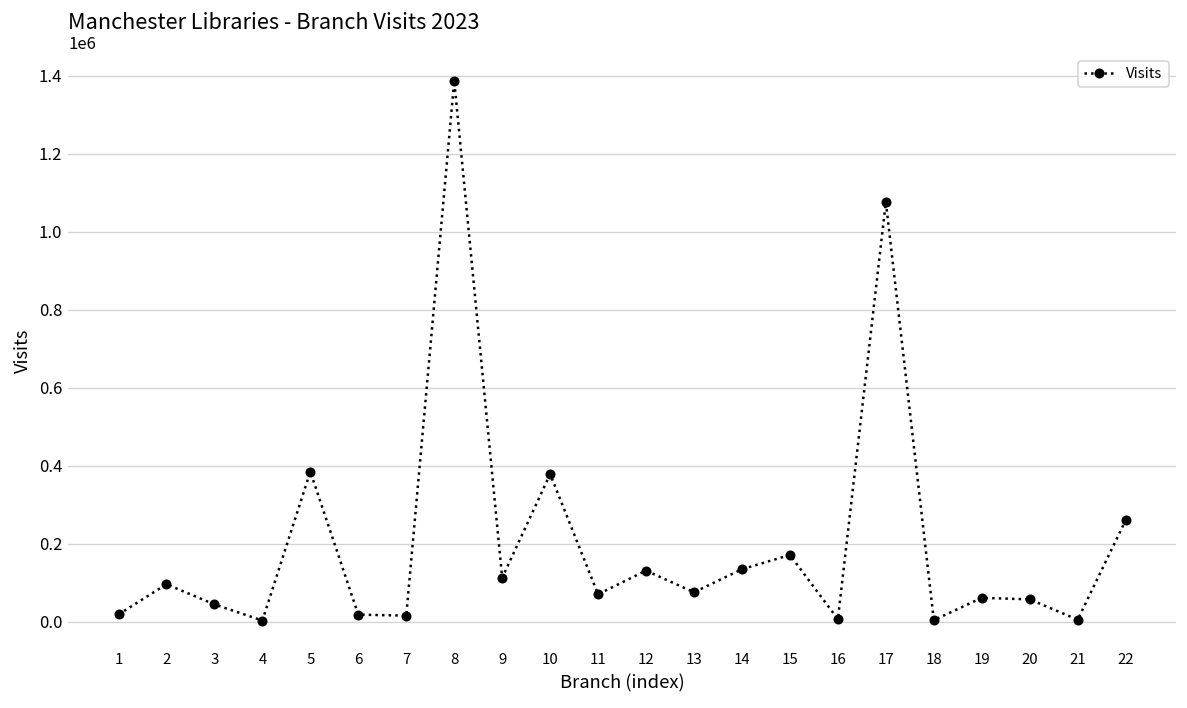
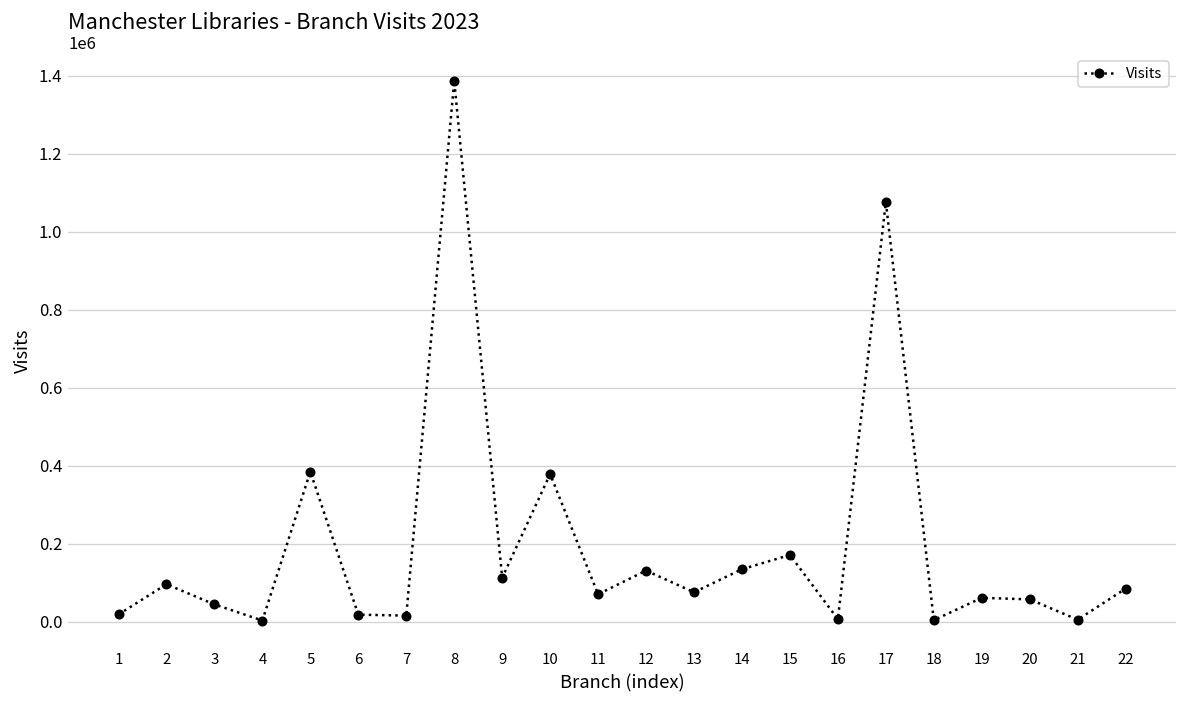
  {
    "1": 20000,
    "2": 100000,
    "3": 40000,
    "4": 0,
    "5": 380000,
    "6": 20000,
    "7": 20000,
    "8": 1390000,
    "9": 110000,
    "10": 380000,
    "11": 70000,
    "12": 130000,
    "13": 80000,
    "14": 130000,
    "15": 170000,
    "16": 10000,
    "17": 1080000,
    "18": 0,
    "19": 60000,
    "20": 60000,
    "21": 10000,
-   "22": 260000
+   "22": 80000
  }
